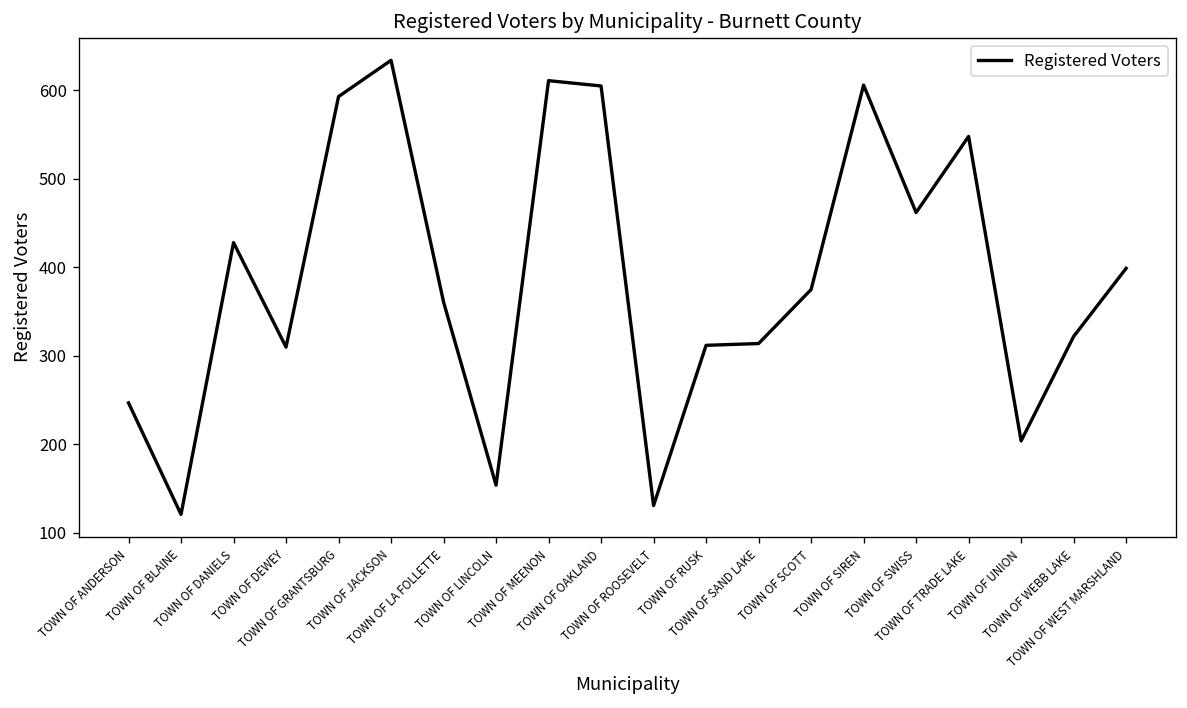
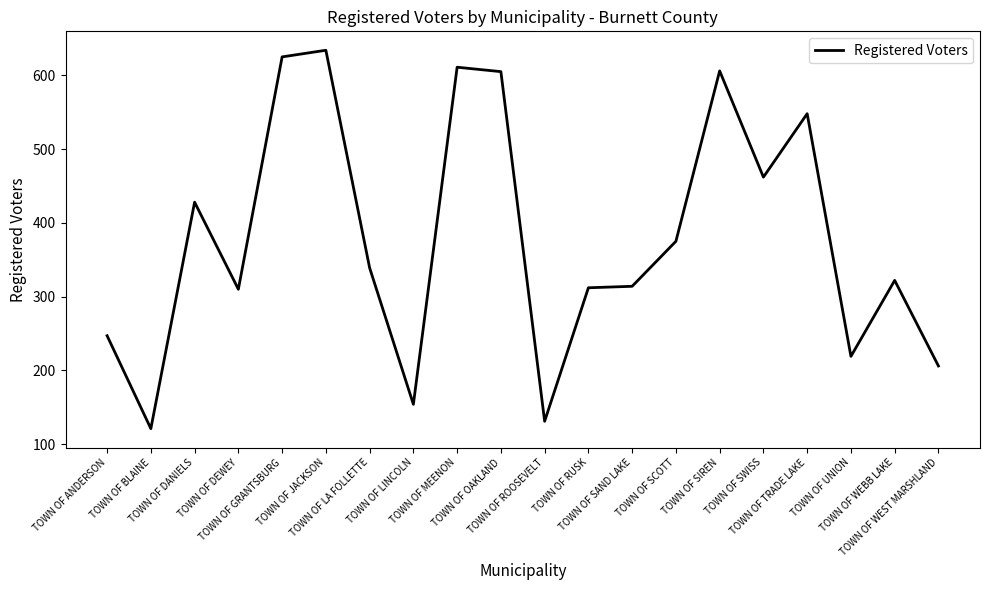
  {
    "TOWN OF ANDERSON": 250,
    "TOWN OF BLAINE": 120,
    "TOWN OF DANIELS": 430,
    "TOWN OF DEWEY": 310,
-   "TOWN OF GRANTSBURG": 590,
+   "TOWN OF GRANTSBURG": 630,
    "TOWN OF JACKSON": 630,
-   "TOWN OF LA FOLLETTE": 360,
+   "TOWN OF LA FOLLETTE": 340,
    "TOWN OF LINCOLN": 150,
    "TOWN OF MEENON": 610,
    "TOWN OF OAKLAND": 610,
    "TOWN OF ROOSEVELT": 130,
    "TOWN OF RUSK": 310,
    "TOWN OF SAND LAKE": 310,
    "TOWN OF SCOTT": 380,
    "TOWN OF SIREN": 610,
    "TOWN OF SWISS": 460,
    "TOWN OF TRADE LAKE": 550,
-   "TOWN OF UNION": 200,
+   "TOWN OF UNION": 220,
    "TOWN OF WEBB LAKE": 320,
-   "TOWN OF WEST MARSHLAND": 400
+   "TOWN OF WEST MARSHLAND": 210
  }
